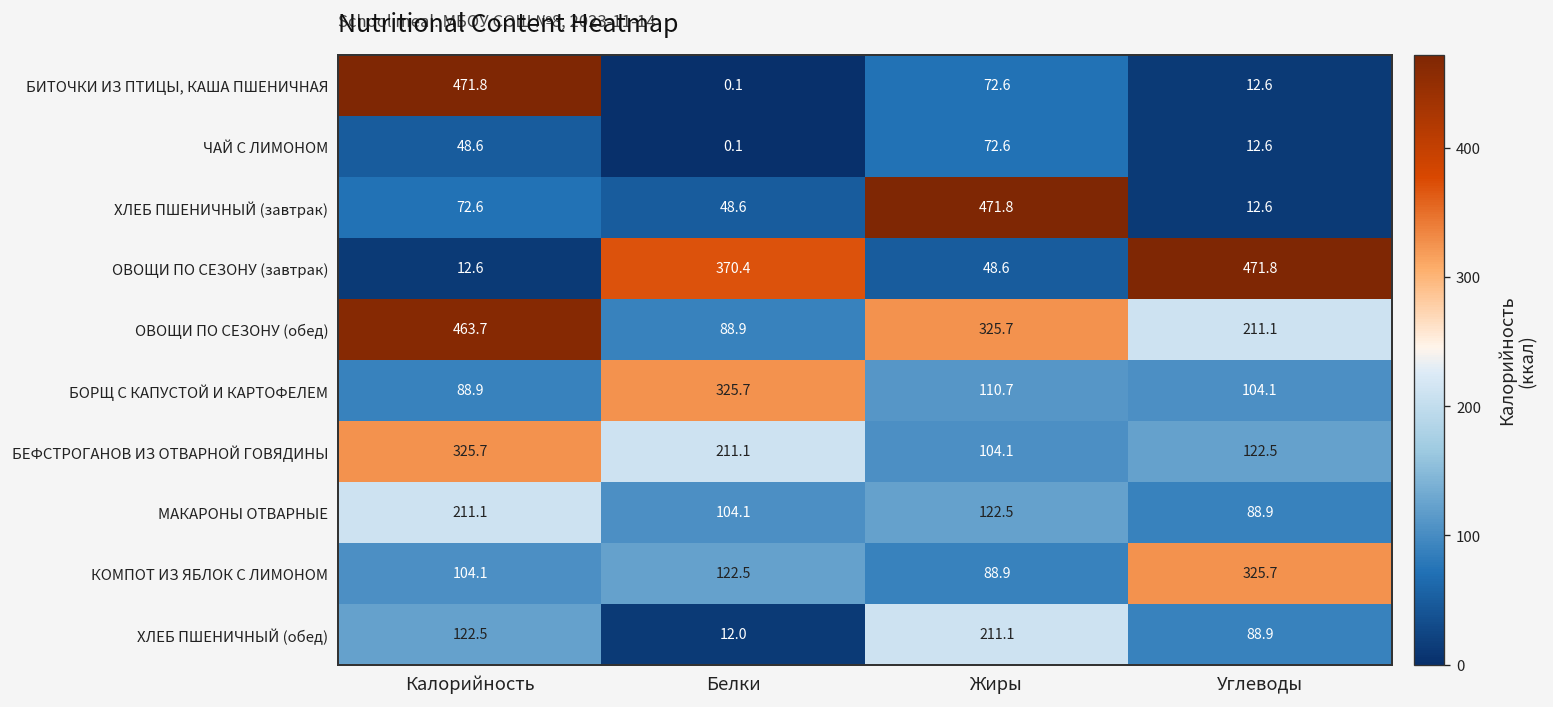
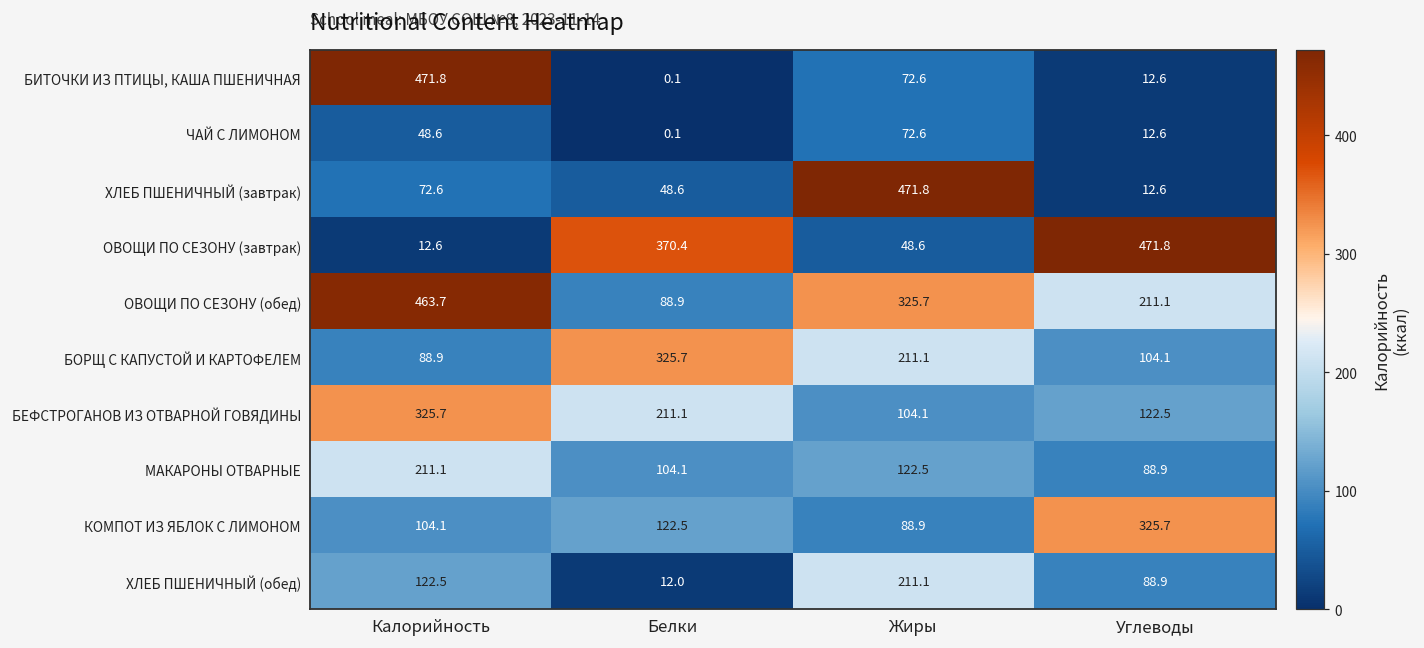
  {
    "БИТОЧКИ ИЗ ПТИЦЫ, КАША ПШЕНИЧНАЯ": {
      "Калорийность": 471.8,
      "Белки": 0.1,
      "Жиры": 72.6,
      "Углеводы": 12.6
    },
    "ЧАЙ С ЛИМОНОМ": {
      "Калорийность": 48.6,
      "Белки": 0.1,
      "Жиры": 72.6,
      "Углеводы": 12.6
    },
    "ХЛЕБ ПШЕНИЧНЫЙ (завтрак)": {
      "Калорийность": 72.6,
      "Белки": 48.6,
      "Жиры": 471.8,
      "Углеводы": 12.6
    },
    "ОВОЩИ ПО СЕЗОНУ (завтрак)": {
      "Калорийность": 12.6,
      "Белки": 370.4,
      "Жиры": 48.6,
      "Углеводы": 471.8
    },
    "ОВОЩИ ПО СЕЗОНУ (обед)": {
      "Калорийность": 463.7,
      "Белки": 88.9,
      "Жиры": 325.7,
      "Углеводы": 211.1
    },
    "БОРЩ С КАПУСТОЙ И КАРТОФЕЛЕМ": {
      "Калорийность": 88.9,
      "Белки": 325.7,
-     "Жиры": 110.7,
+     "Жиры": 211.1,
      "Углеводы": 104.1
    },
    "БЕФСТРОГАНОВ ИЗ ОТВАРНОЙ ГОВЯДИНЫ": {
      "Калорийность": 325.7,
      "Белки": 211.1,
      "Жиры": 104.1,
      "Углеводы": 122.5
    },
    "МАКАРОНЫ ОТВАРНЫЕ": {
      "Калорийность": 211.1,
      "Белки": 104.1,
      "Жиры": 122.5,
      "Углеводы": 88.9
    },
    "КОМПОТ ИЗ ЯБЛОК С ЛИМОНОМ": {
      "Калорийность": 104.1,
      "Белки": 122.5,
      "Жиры": 88.9,
      "Углеводы": 325.7
    },
    "ХЛЕБ ПШЕНИЧНЫЙ (обед)": {
      "Калорийность": 122.5,
      "Белки": 12.0,
      "Жиры": 211.1,
      "Углеводы": 88.9
    }
  }
